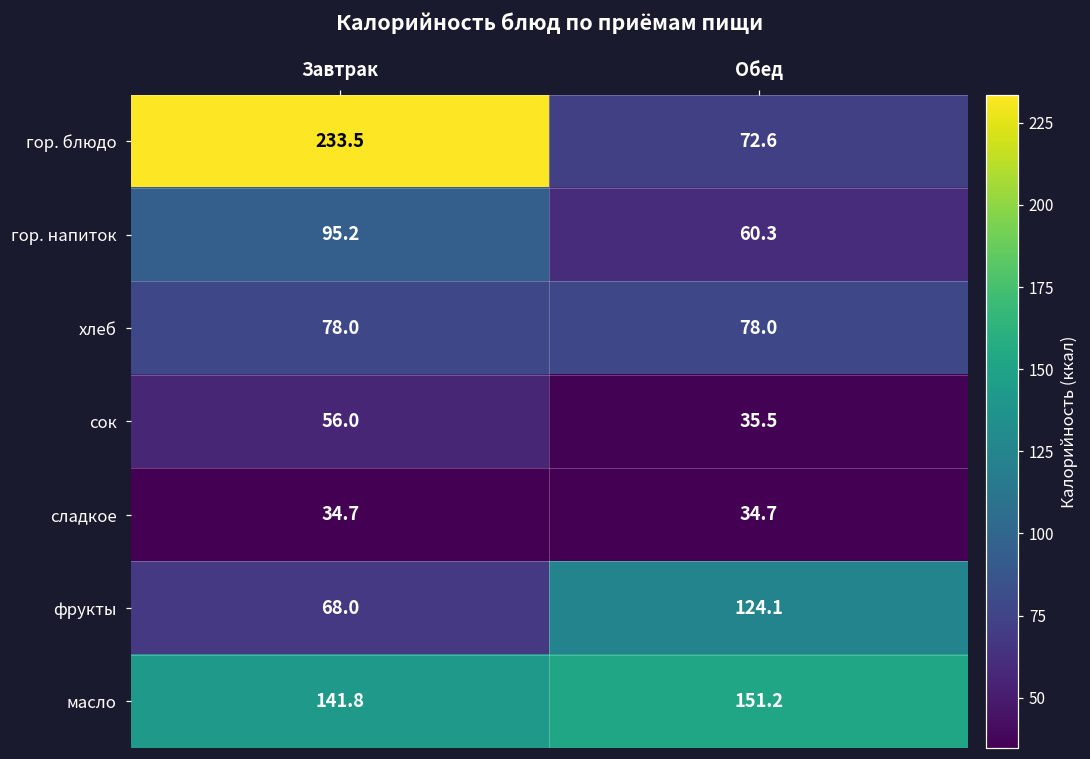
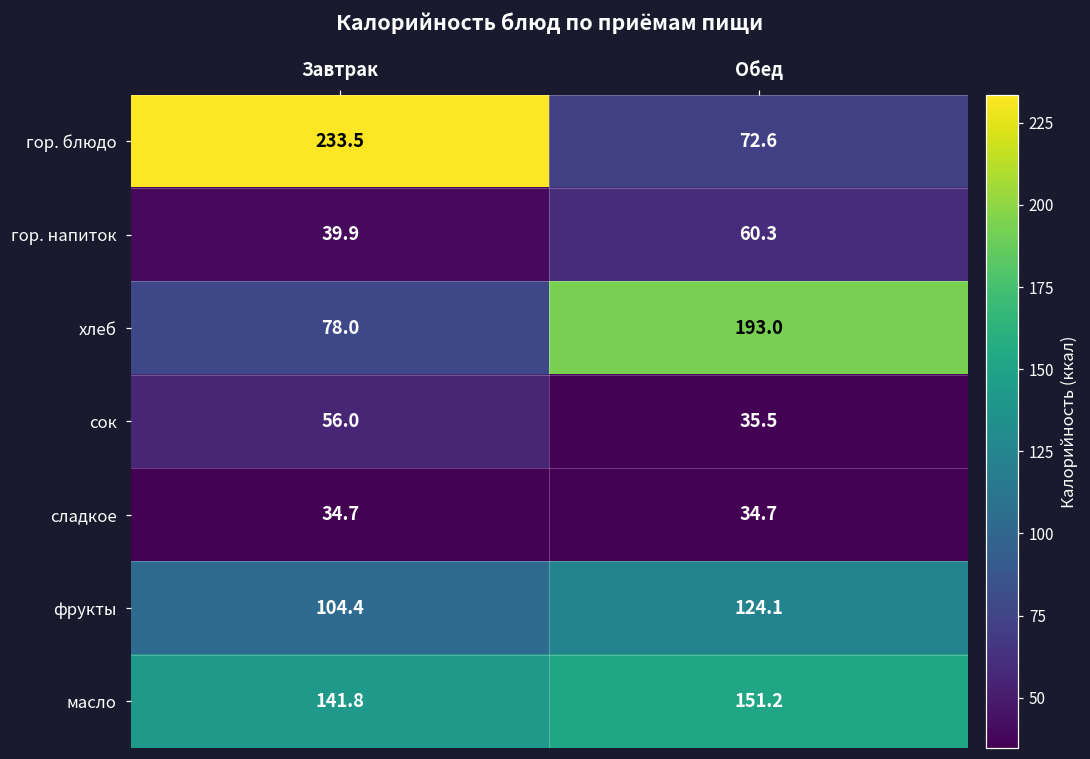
  {
    "гор. блюдо": {
      "Завтрак": 233.5,
      "Обед": 72.6
    },
    "гор. напиток": {
-     "Завтрак": 95.2,
+     "Завтрак": 39.9,
      "Обед": 60.3
    },
    "хлеб": {
      "Завтрак": 78.0,
-     "Обед": 78.0
+     "Обед": 193.0
    },
    "сок": {
      "Завтрак": 56.0,
      "Обед": 35.5
    },
    "сладкое": {
      "Завтрак": 34.7,
      "Обед": 34.7
    },
    "фрукты": {
-     "Завтрак": 68.0,
+     "Завтрак": 104.4,
      "Обед": 124.1
    },
    "масло": {
      "Завтрак": 141.8,
      "Обед": 151.2
    }
  }
